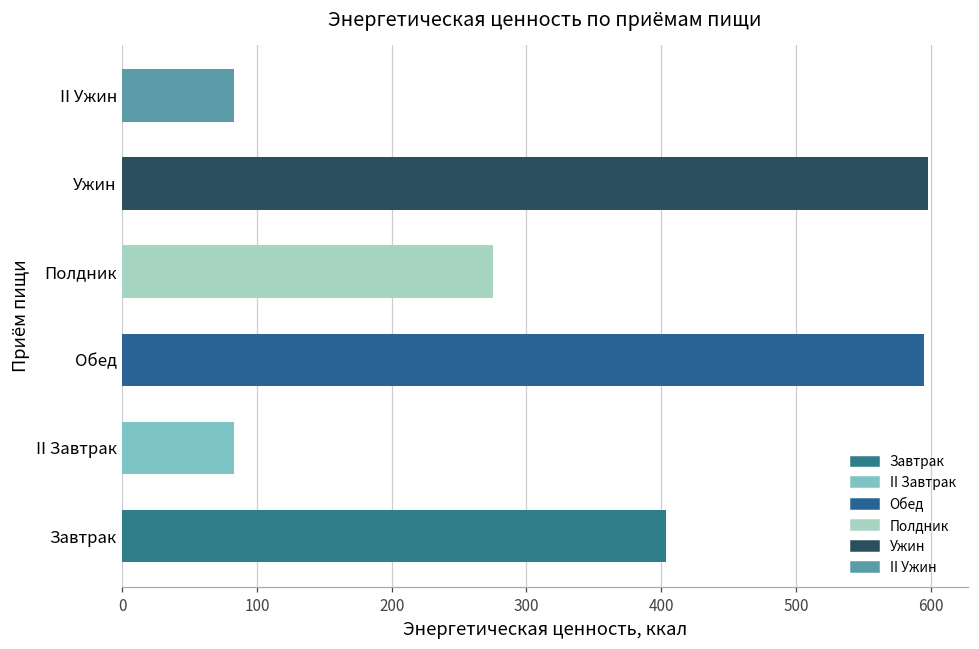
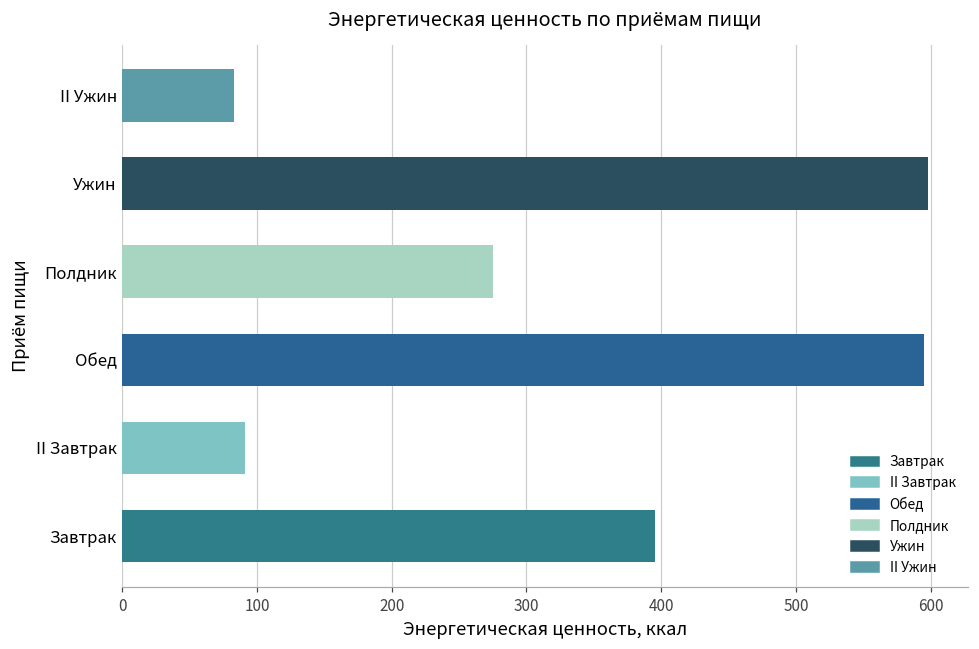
  {
    "II Ужин": 83,
    "Ужин": 598,
    "Полдник": 275,
    "Обед": 595,
-   "II Завтрак": 83,
-   "Завтрак": 403
+   "II Завтрак": 91,
+   "Завтрак": 395
  }
